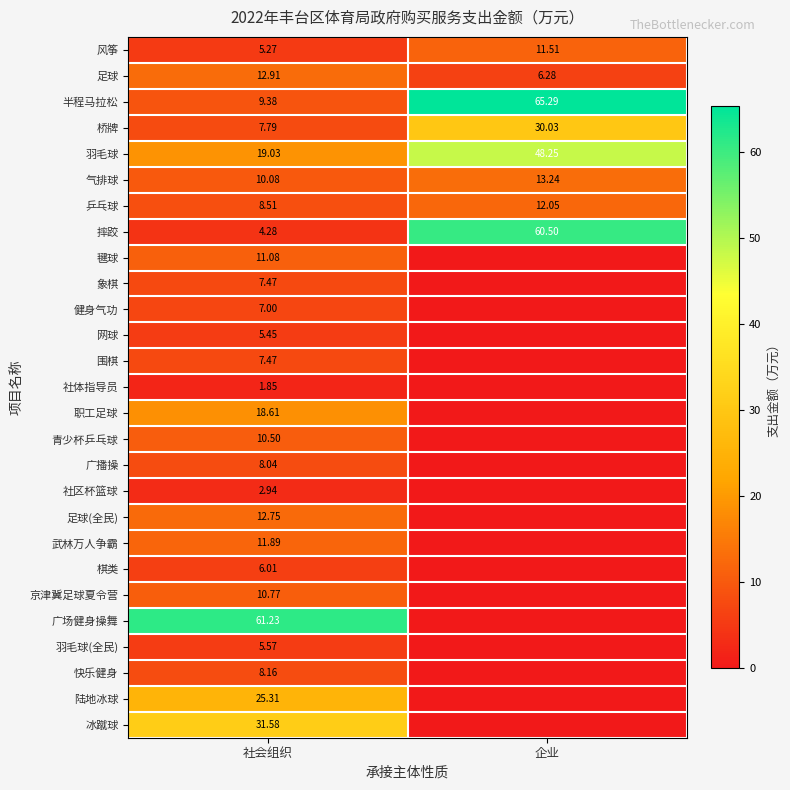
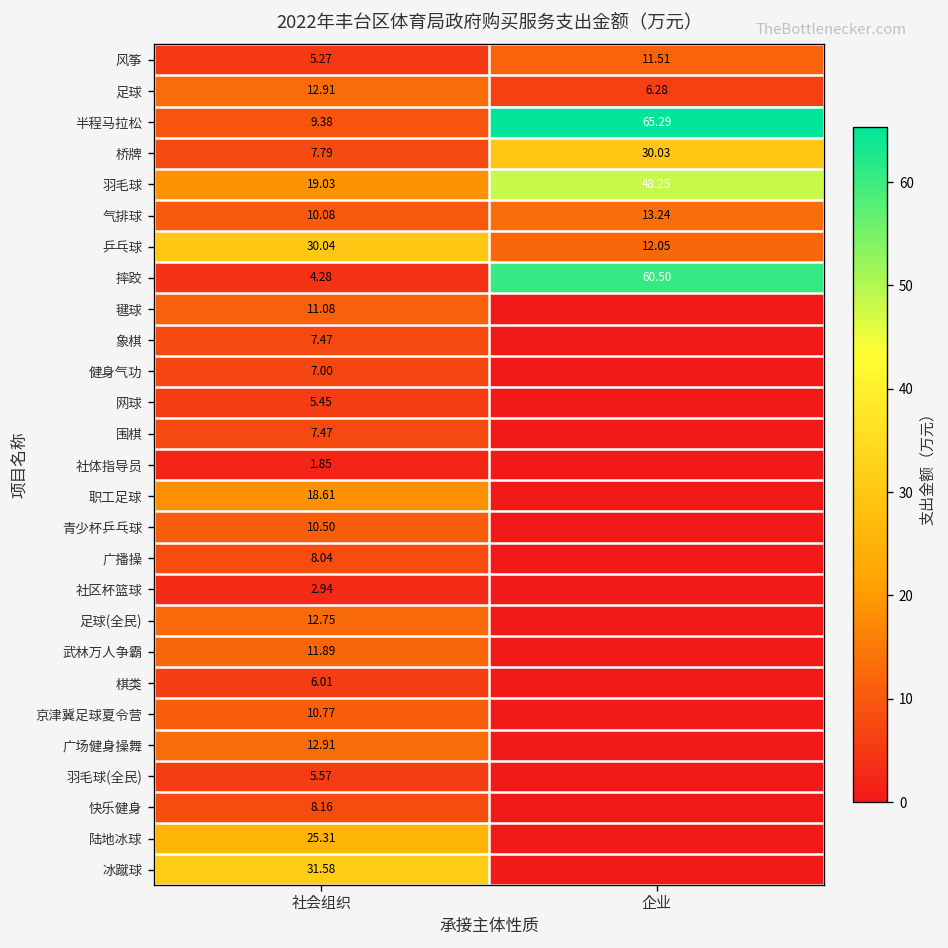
  {
    "风筝": {
      "社会组织": 5.27,
      "企业": 11.51
    },
    "足球": {
      "社会组织": 12.91,
      "企业": 6.28
    },
    "半程马拉松": {
      "社会组织": 9.38,
      "企业": 65.29
    },
    "桥牌": {
      "社会组织": 7.79,
      "企业": 30.03
    },
    "羽毛球": {
      "社会组织": 19.03,
      "企业": 48.25
    },
    "气排球": {
      "社会组织": 10.08,
      "企业": 13.24
    },
    "乒乓球": {
-     "社会组织": 8.51,
+     "社会组织": 30.04,
      "企业": 12.05
    },
    "摔跤": {
      "社会组织": 4.28,
      "企业": 60.50
    },
    "毽球": {
      "社会组织": 11.08
    },
    "象棋": {
      "社会组织": 7.47
    },
    "健身气功": {
      "社会组织": 7.00
    },
    "网球": {
      "社会组织": 5.45
    },
    "围棋": {
      "社会组织": 7.47
    },
    "社体指导员": {
      "社会组织": 1.85
    },
    "职工足球": {
      "社会组织": 18.61
    },
    "青少杯乒乓球": {
      "社会组织": 10.50
    },
    "广播操": {
      "社会组织": 8.04
    },
    "社区杯篮球": {
      "社会组织": 2.94
    },
    "足球(全民)": {
      "社会组织": 12.75
    },
    "武林万人争霸": {
      "社会组织": 11.89
    },
    "棋类": {
      "社会组织": 6.01
    },
    "京津冀足球夏令营": {
      "社会组织": 10.77
    },
    "广场健身操舞": {
-     "社会组织": 61.23
+     "社会组织": 12.91
    },
    "羽毛球(全民)": {
      "社会组织": 5.57
    },
    "快乐健身": {
      "社会组织": 8.16
    },
    "陆地冰球": {
      "社会组织": 25.31
    },
    "冰蹴球": {
      "社会组织": 31.58
    }
  }
